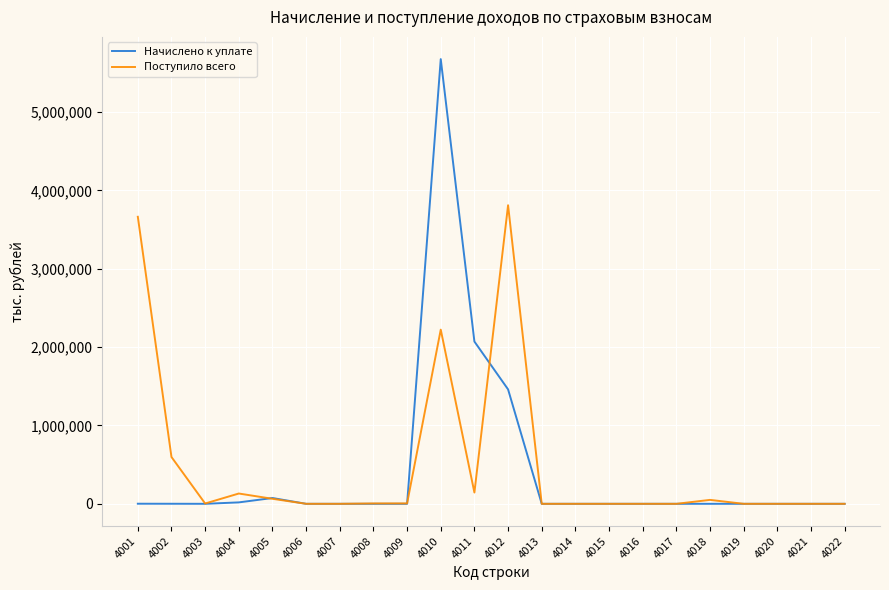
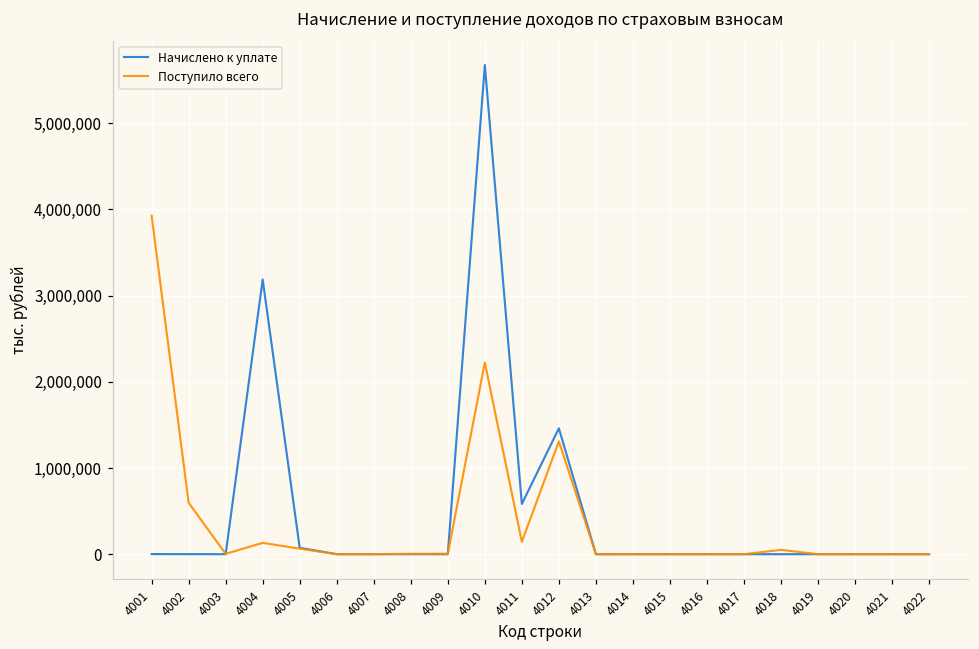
  {
    "Начислено к уплате": {
      "4001": "0",
      "4002": "0",
-     "4004": "0",
+     "4004": "3,200,000",
      "4010": "5,700,000",
-     "4011": "2,100,000",
+     "4011": "600,000",
      "4012": "1,500,000",
      "4018": "0"
    },
    "Поступило всего": {
-     "4001": "3,700,000",
+     "4001": "3,900,000",
      "4002": "600,000",
      "4004": "100,000",
      "4010": "2,200,000",
      "4011": "100,000",
-     "4012": "3,800,000",
+     "4012": "1,300,000",
      "4018": "100,000"
    }
  }
